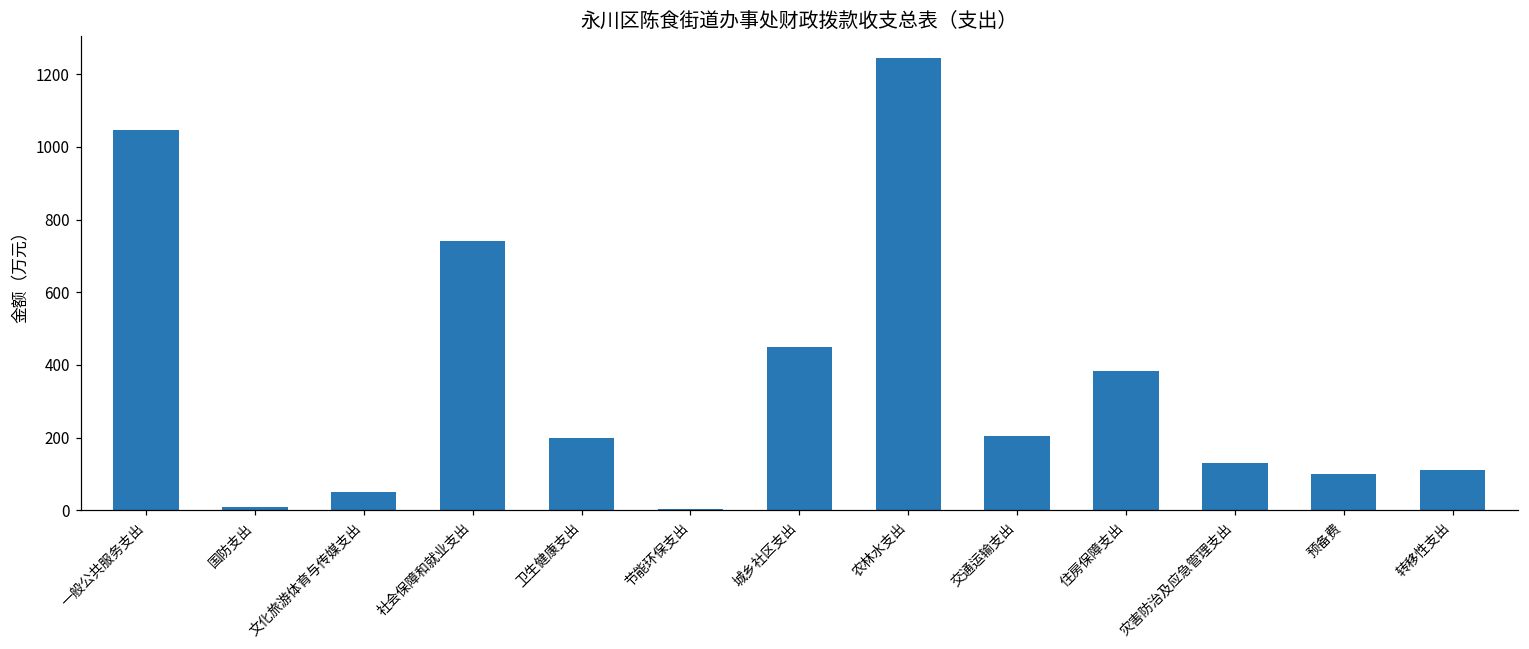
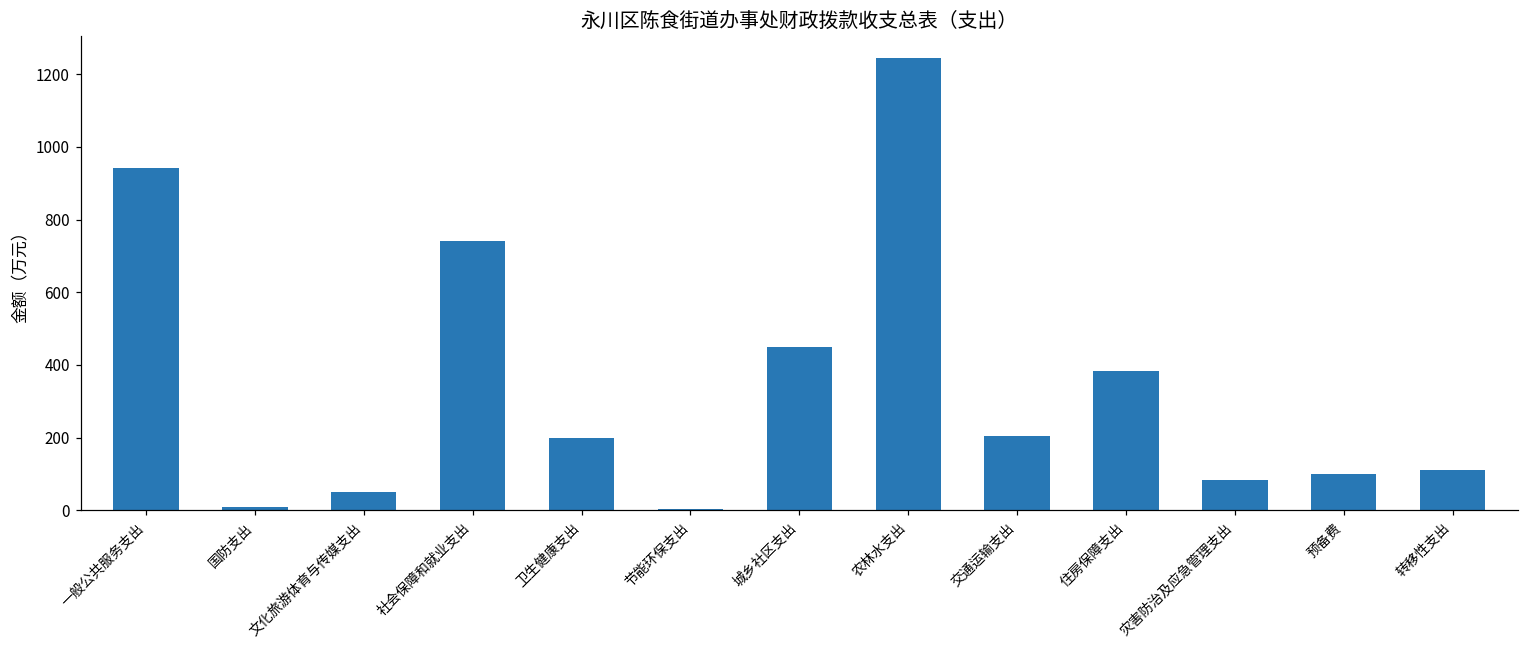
  {
-   "一般公共服务支出": 1050,
+   "一般公共服务支出": 940,
    "国防支出": 10,
    "文化旅游体育与传媒支出": 50,
    "社会保障和就业支出": 740,
    "卫生健康支出": 200,
    "城乡社区支出": 450,
    "农林水支出": 1240,
    "交通运输支出": 200,
    "住房保障支出": 380,
-   "灾害防治及应急管理支出": 130,
+   "灾害防治及应急管理支出": 80,
    "预备费": 100,
    "转移性支出": 110
  }
